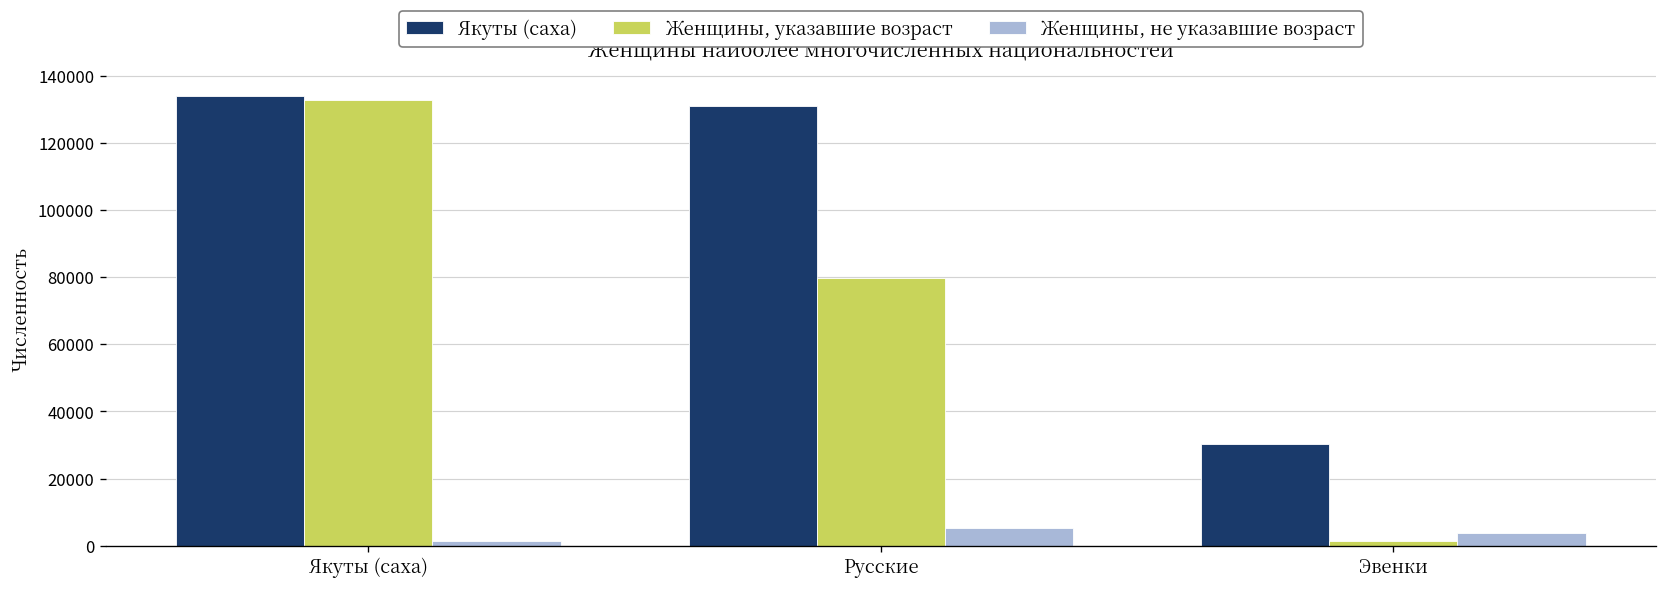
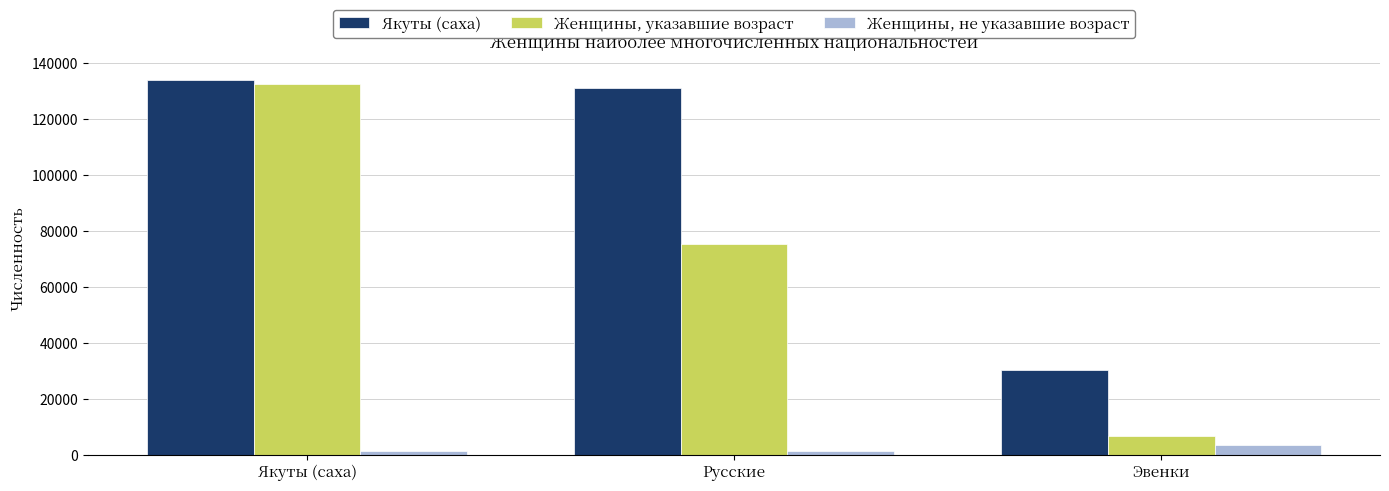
  {
    "Якуты (саха)": {
      "Якуты (саха)": 134000,
      "Русские": 131000,
      "Эвенки": 30000
    },
    "Женщины, указавшие возраст": {
      "Якуты (саха)": 133000,
-     "Русские": 80000,
-     "Эвенки": 1000
+     "Русские": 75000,
+     "Эвенки": 7000
    },
    "Женщины, не указавшие возраст": {
      "Якуты (саха)": 1000,
-     "Русские": 5000,
+     "Русские": 1000,
      "Эвенки": 4000
    }
  }
